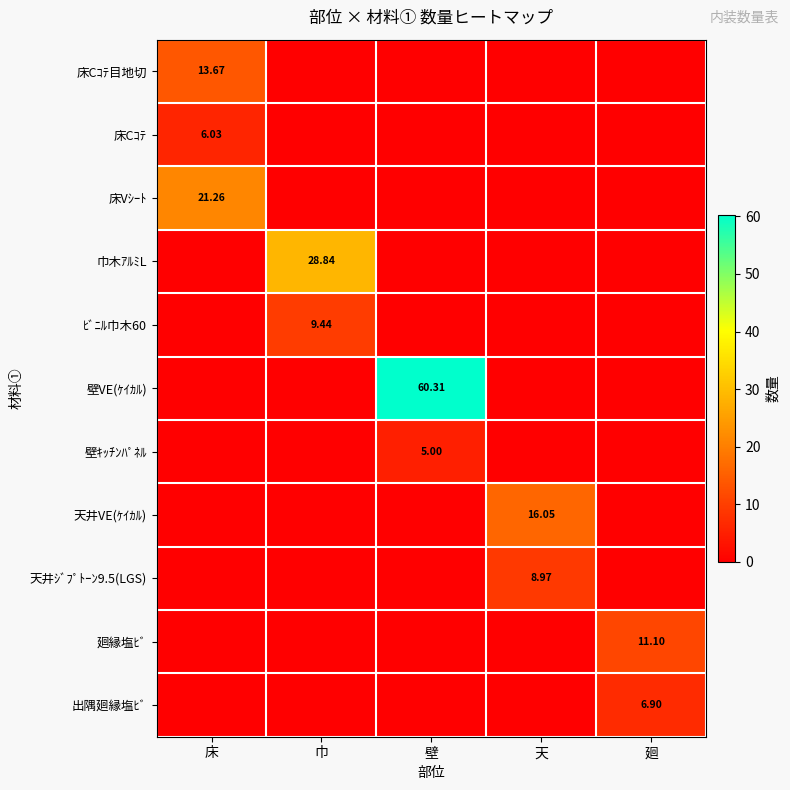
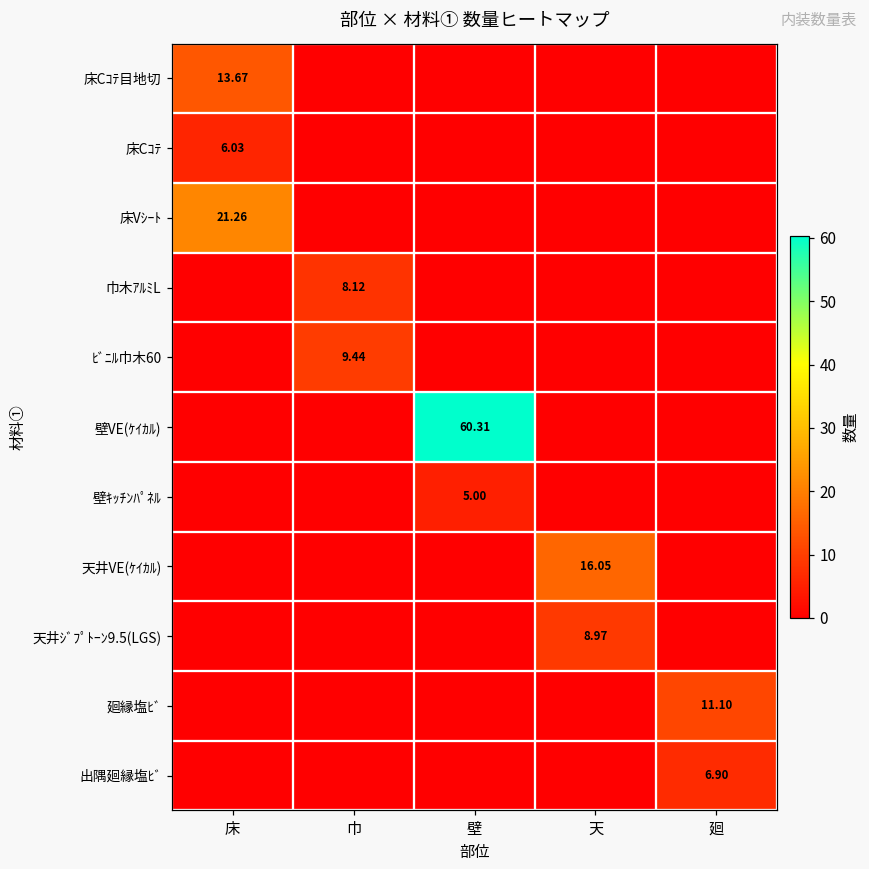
  {
    "床Cｺﾃ目地切": {
      "床": 13.67
    },
    "床Cｺﾃ": {
      "床": 6.03
    },
    "床Vｼｰﾄ": {
      "床": 21.26
    },
    "巾木ｱﾙﾐL": {
-     "巾": 28.84
+     "巾": 8.12
    },
    "ﾋﾞﾆﾙ巾木60": {
      "巾": 9.44
    },
    "壁VE(ｹｲｶﾙ)": {
      "壁": 60.31
    },
    "壁ｷｯﾁﾝﾊﾟﾈﾙ": {
      "壁": 5.00
    },
    "天井VE(ｹｲｶﾙ)": {
      "天": 16.05
    },
    "天井ｼﾞﾌﾟﾄｰﾝ9.5(LGS)": {
      "天": 8.97
    },
    "廻縁塩ﾋﾞ": {
      "廻": 11.10
    },
    "出隅廻縁塩ﾋﾞ": {
      "廻": 6.90
    }
  }
